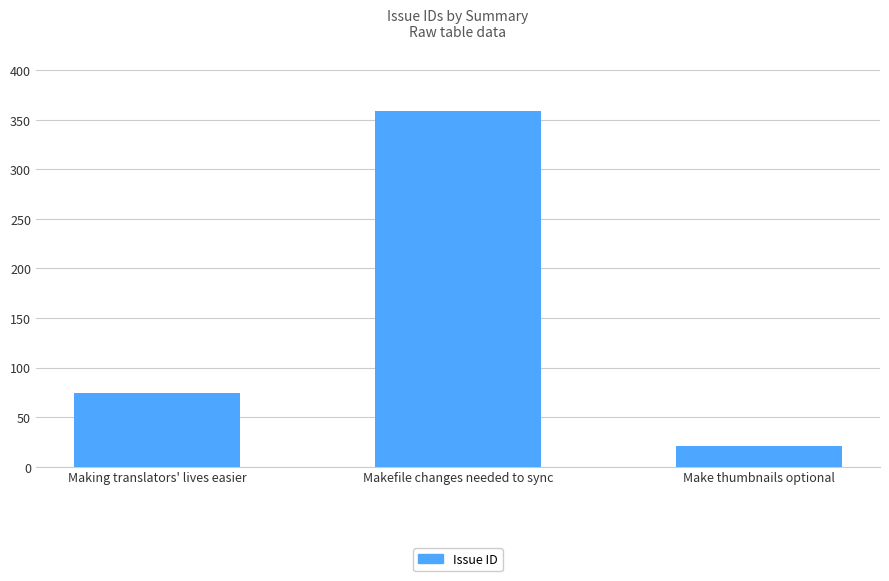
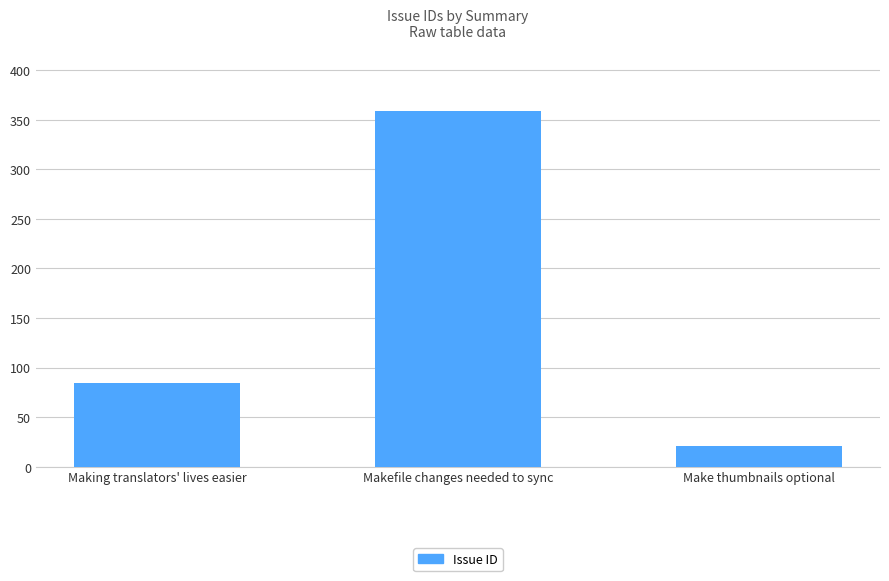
  {
-   "Making translators' lives easier": 70,
+   "Making translators' lives easier": 80,
    "Makefile changes needed to sync": 360,
    "Make thumbnails optional": 20
  }
